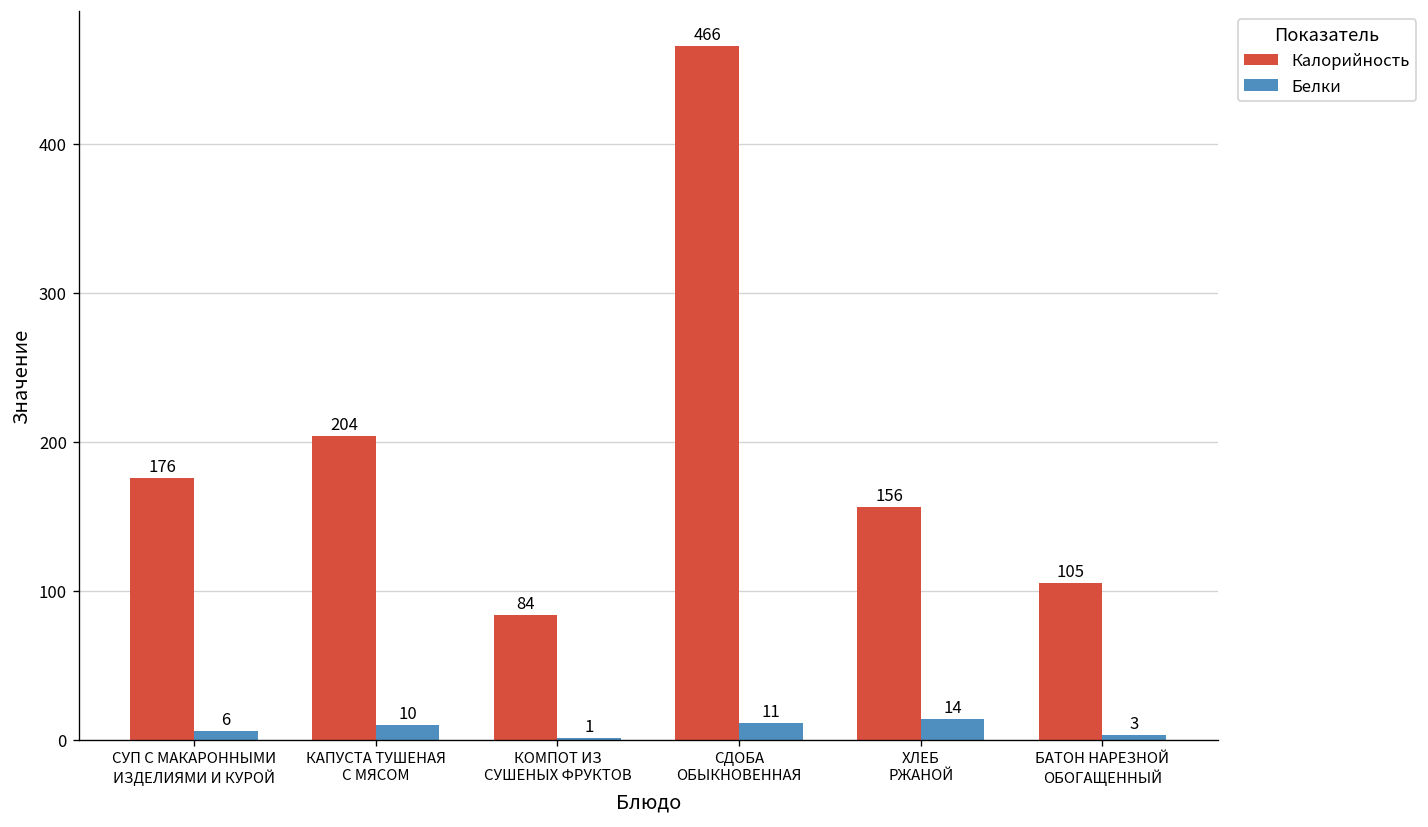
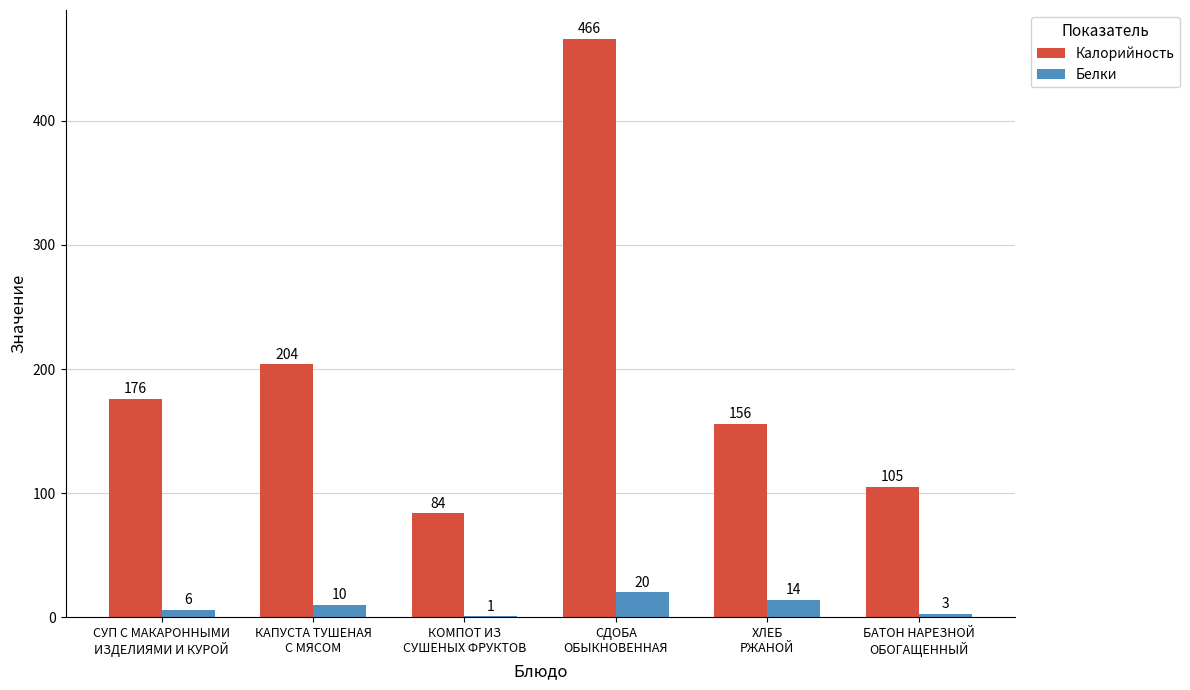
  {
    "Калорийность": {
      "СУП С МАКАРОННЫМИ ИЗДЕЛИЯМИ И КУРОЙ": 176,
      "КАПУСТА ТУШЕНАЯ С МЯСОМ": 204,
      "КОМПОТ ИЗ СУШЕНЫХ ФРУКТОВ": 84,
      "СДОБА ОБЫКНОВЕННАЯ": 466,
      "ХЛЕБ РЖАНОЙ": 156,
      "БАТОН НАРЕЗНОЙ ОБОГАЩЕННЫЙ": 105
    },
    "Белки": {
      "СУП С МАКАРОННЫМИ ИЗДЕЛИЯМИ И КУРОЙ": 6,
      "КАПУСТА ТУШЕНАЯ С МЯСОМ": 10,
      "КОМПОТ ИЗ СУШЕНЫХ ФРУКТОВ": 1,
-     "СДОБА ОБЫКНОВЕННАЯ": 11,
+     "СДОБА ОБЫКНОВЕННАЯ": 20,
      "ХЛЕБ РЖАНОЙ": 14,
      "БАТОН НАРЕЗНОЙ ОБОГАЩЕННЫЙ": 3
    }
  }
